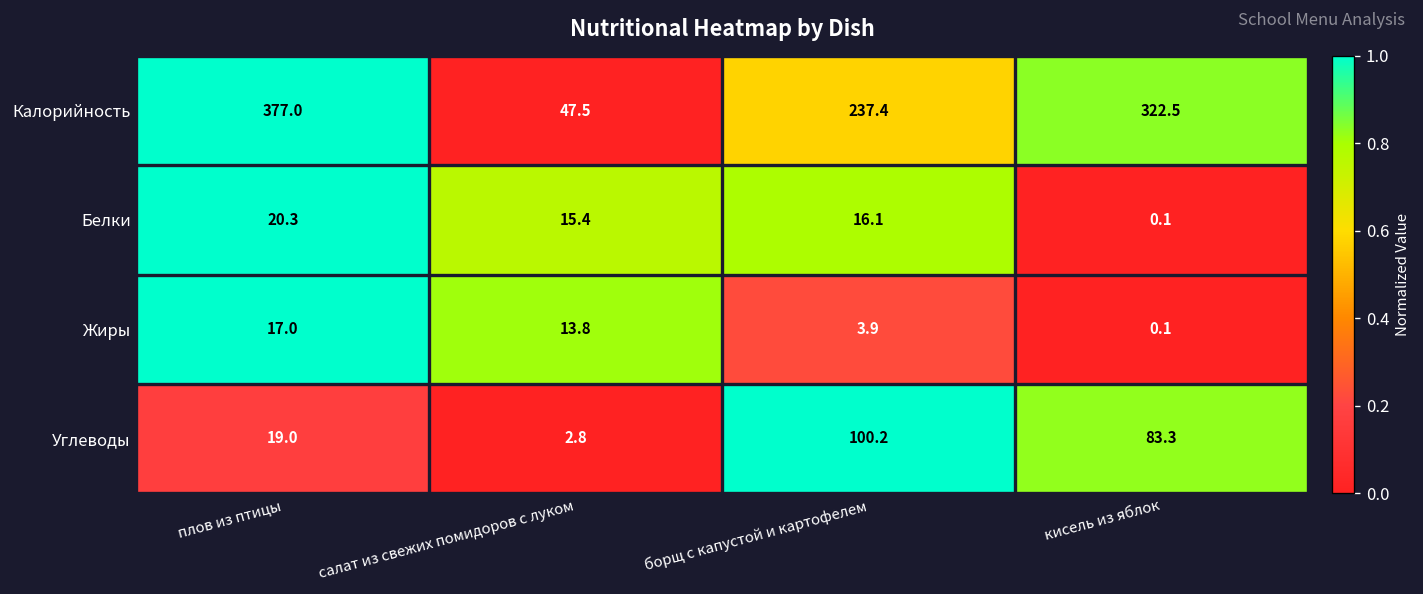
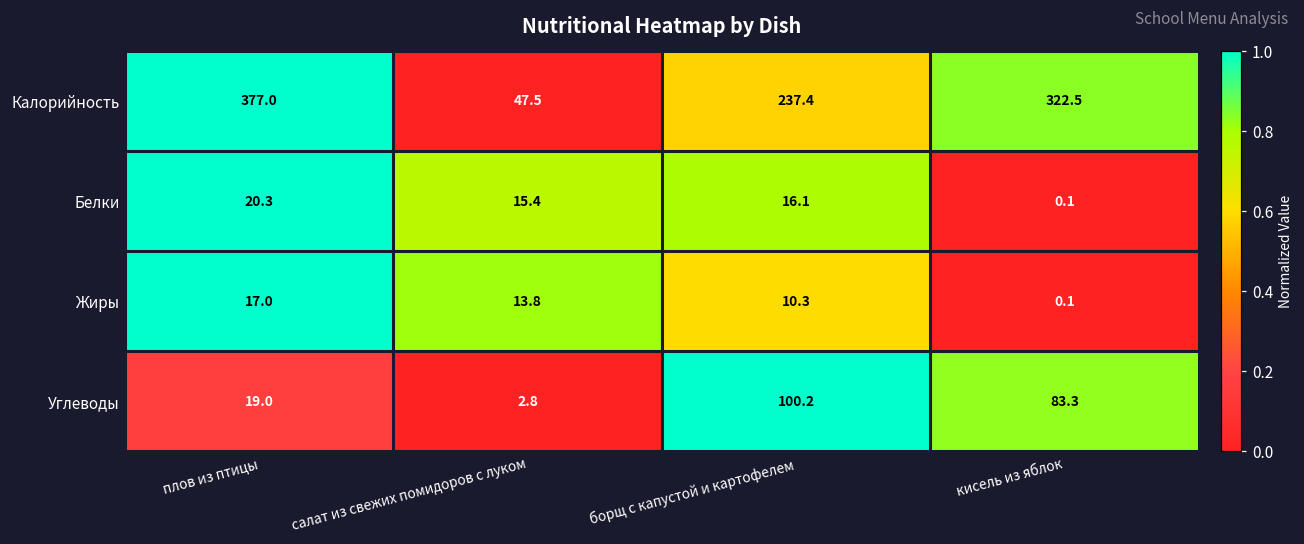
  {
    "Калорийность": {
      "плов из птицы": 377.0,
      "салат из свежих помидоров с луком": 47.5,
      "борщ с капустой и картофелем": 237.4,
      "кисель из яблок": 322.5
    },
    "Белки": {
      "плов из птицы": 20.3,
      "салат из свежих помидоров с луком": 15.4,
      "борщ с капустой и картофелем": 16.1,
      "кисель из яблок": 0.1
    },
    "Жиры": {
      "плов из птицы": 17.0,
      "салат из свежих помидоров с луком": 13.8,
-     "борщ с капустой и картофелем": 3.9,
+     "борщ с капустой и картофелем": 10.3,
      "кисель из яблок": 0.1
    },
    "Углеводы": {
      "плов из птицы": 19.0,
      "салат из свежих помидоров с луком": 2.8,
      "борщ с капустой и картофелем": 100.2,
      "кисель из яблок": 83.3
    }
  }
